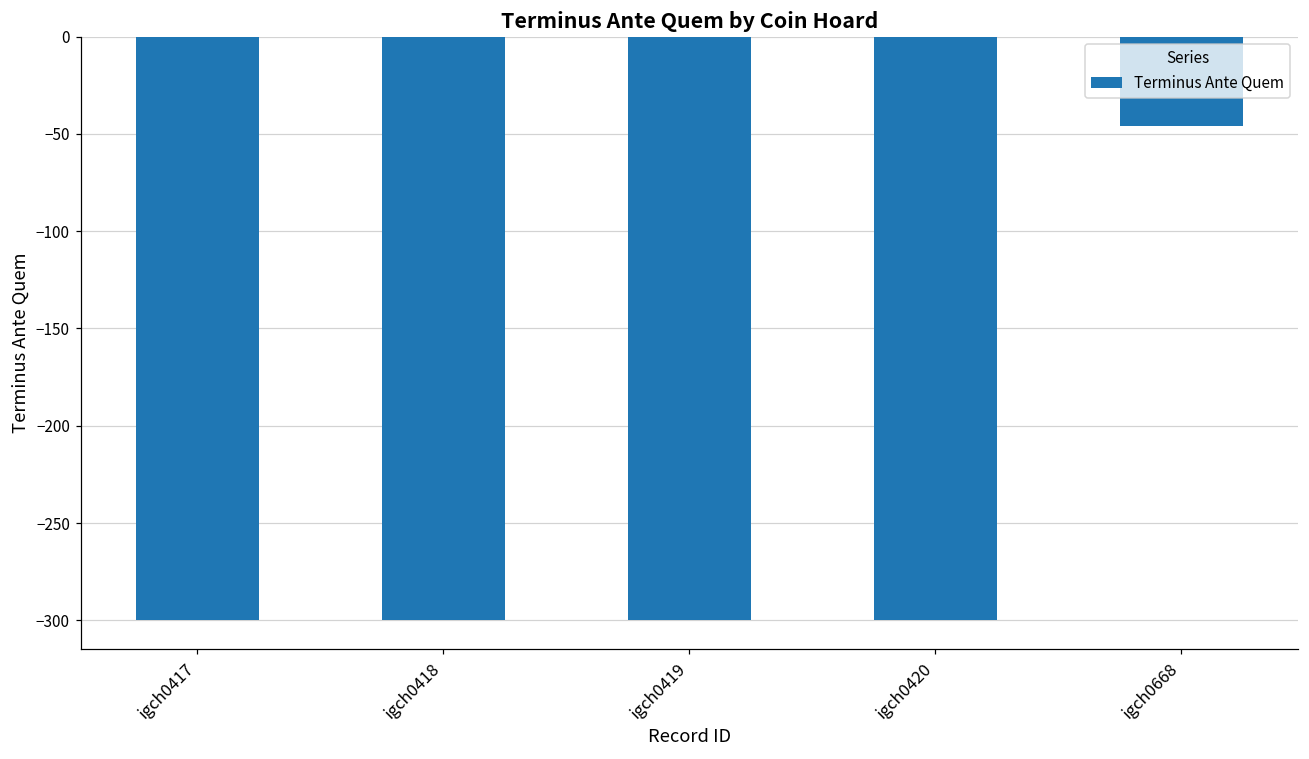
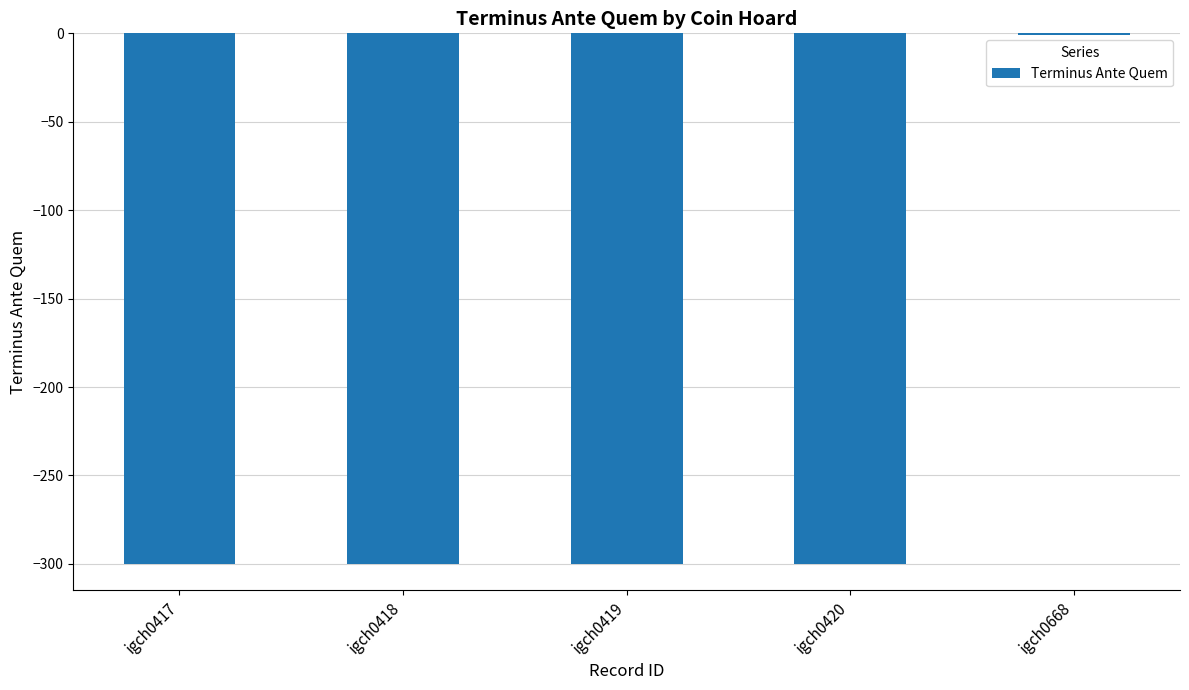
  {
    "igch0417": -300,
    "igch0418": -300,
    "igch0419": -300,
    "igch0420": -300,
-   "igch0668": -46
+   "igch0668": -1
  }
